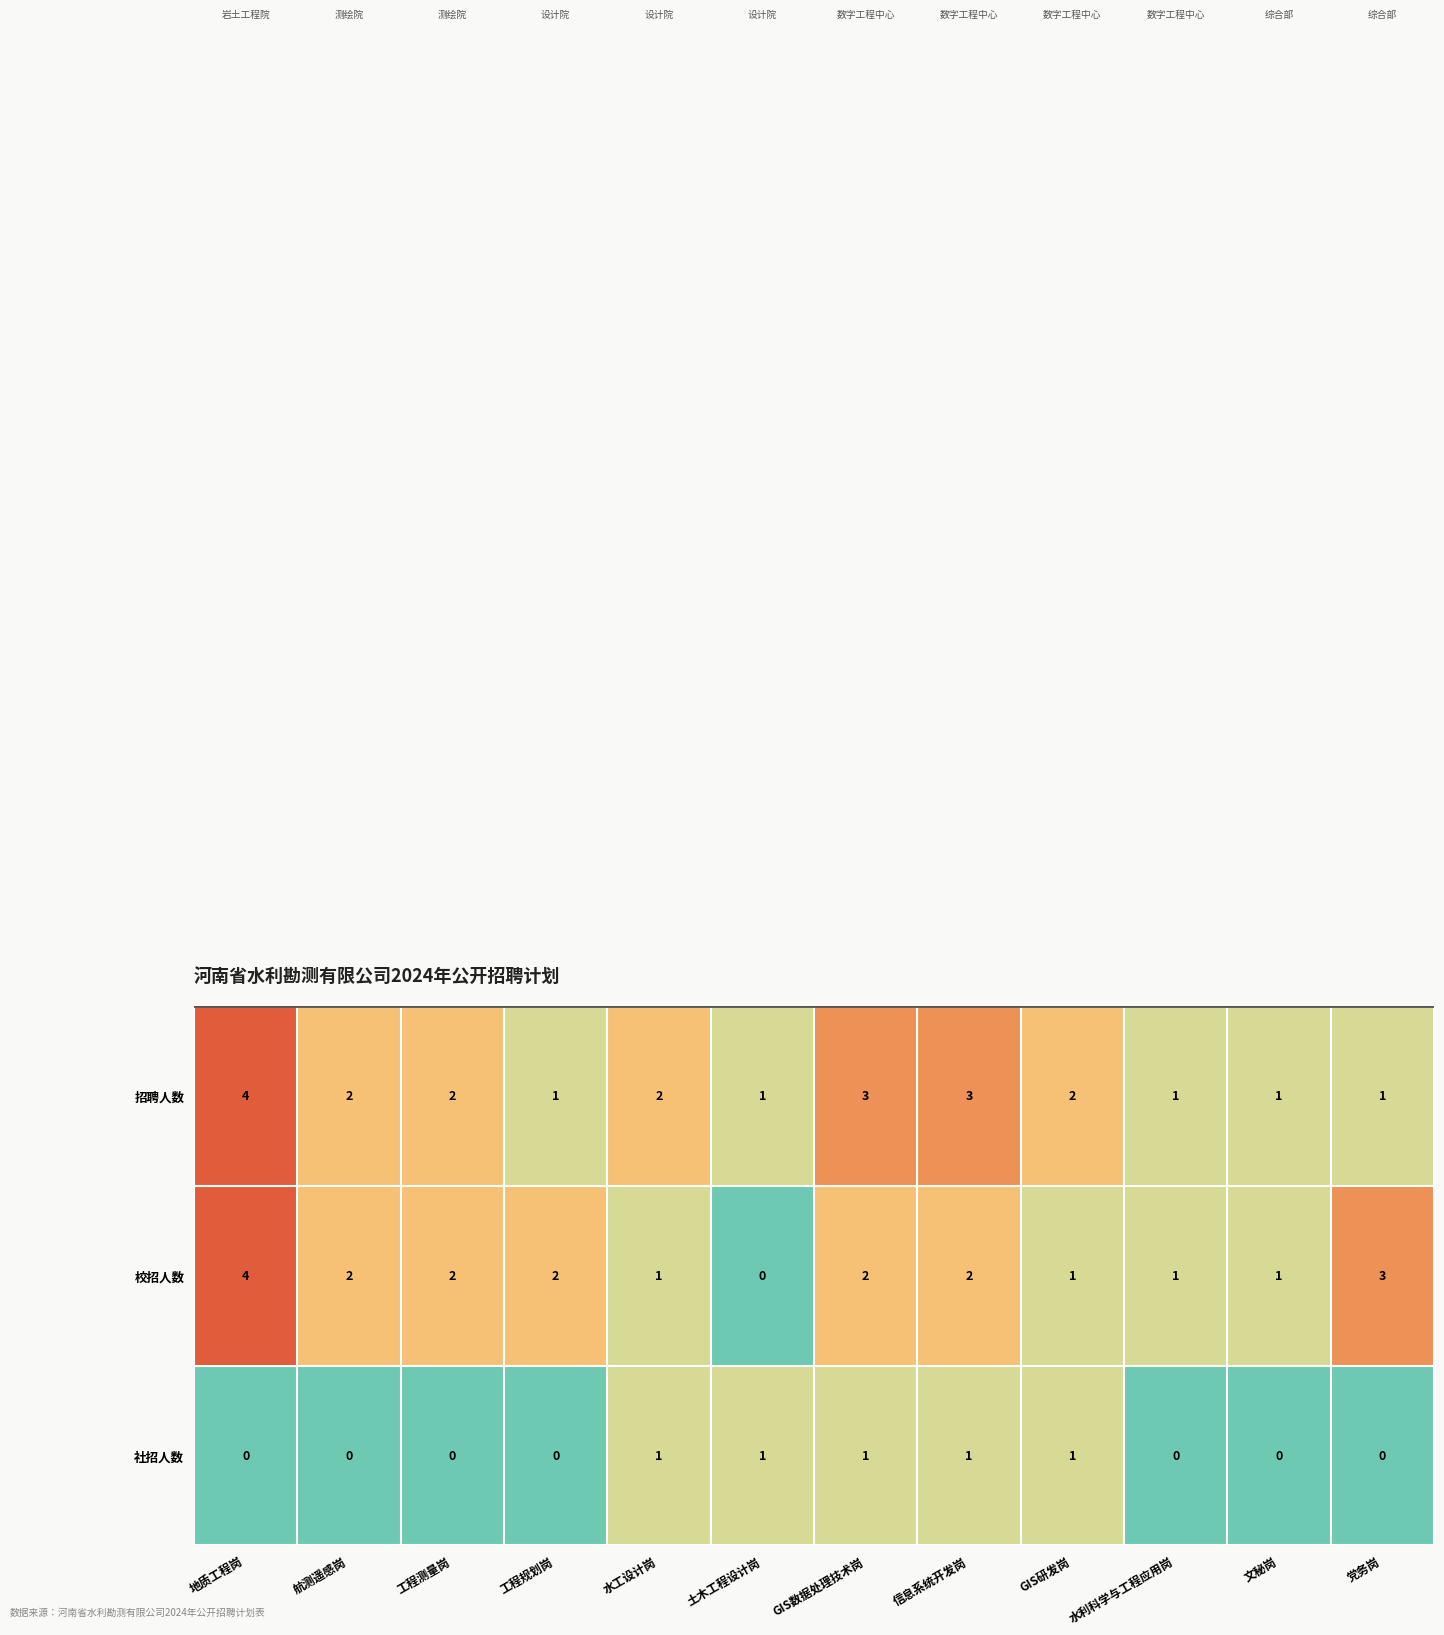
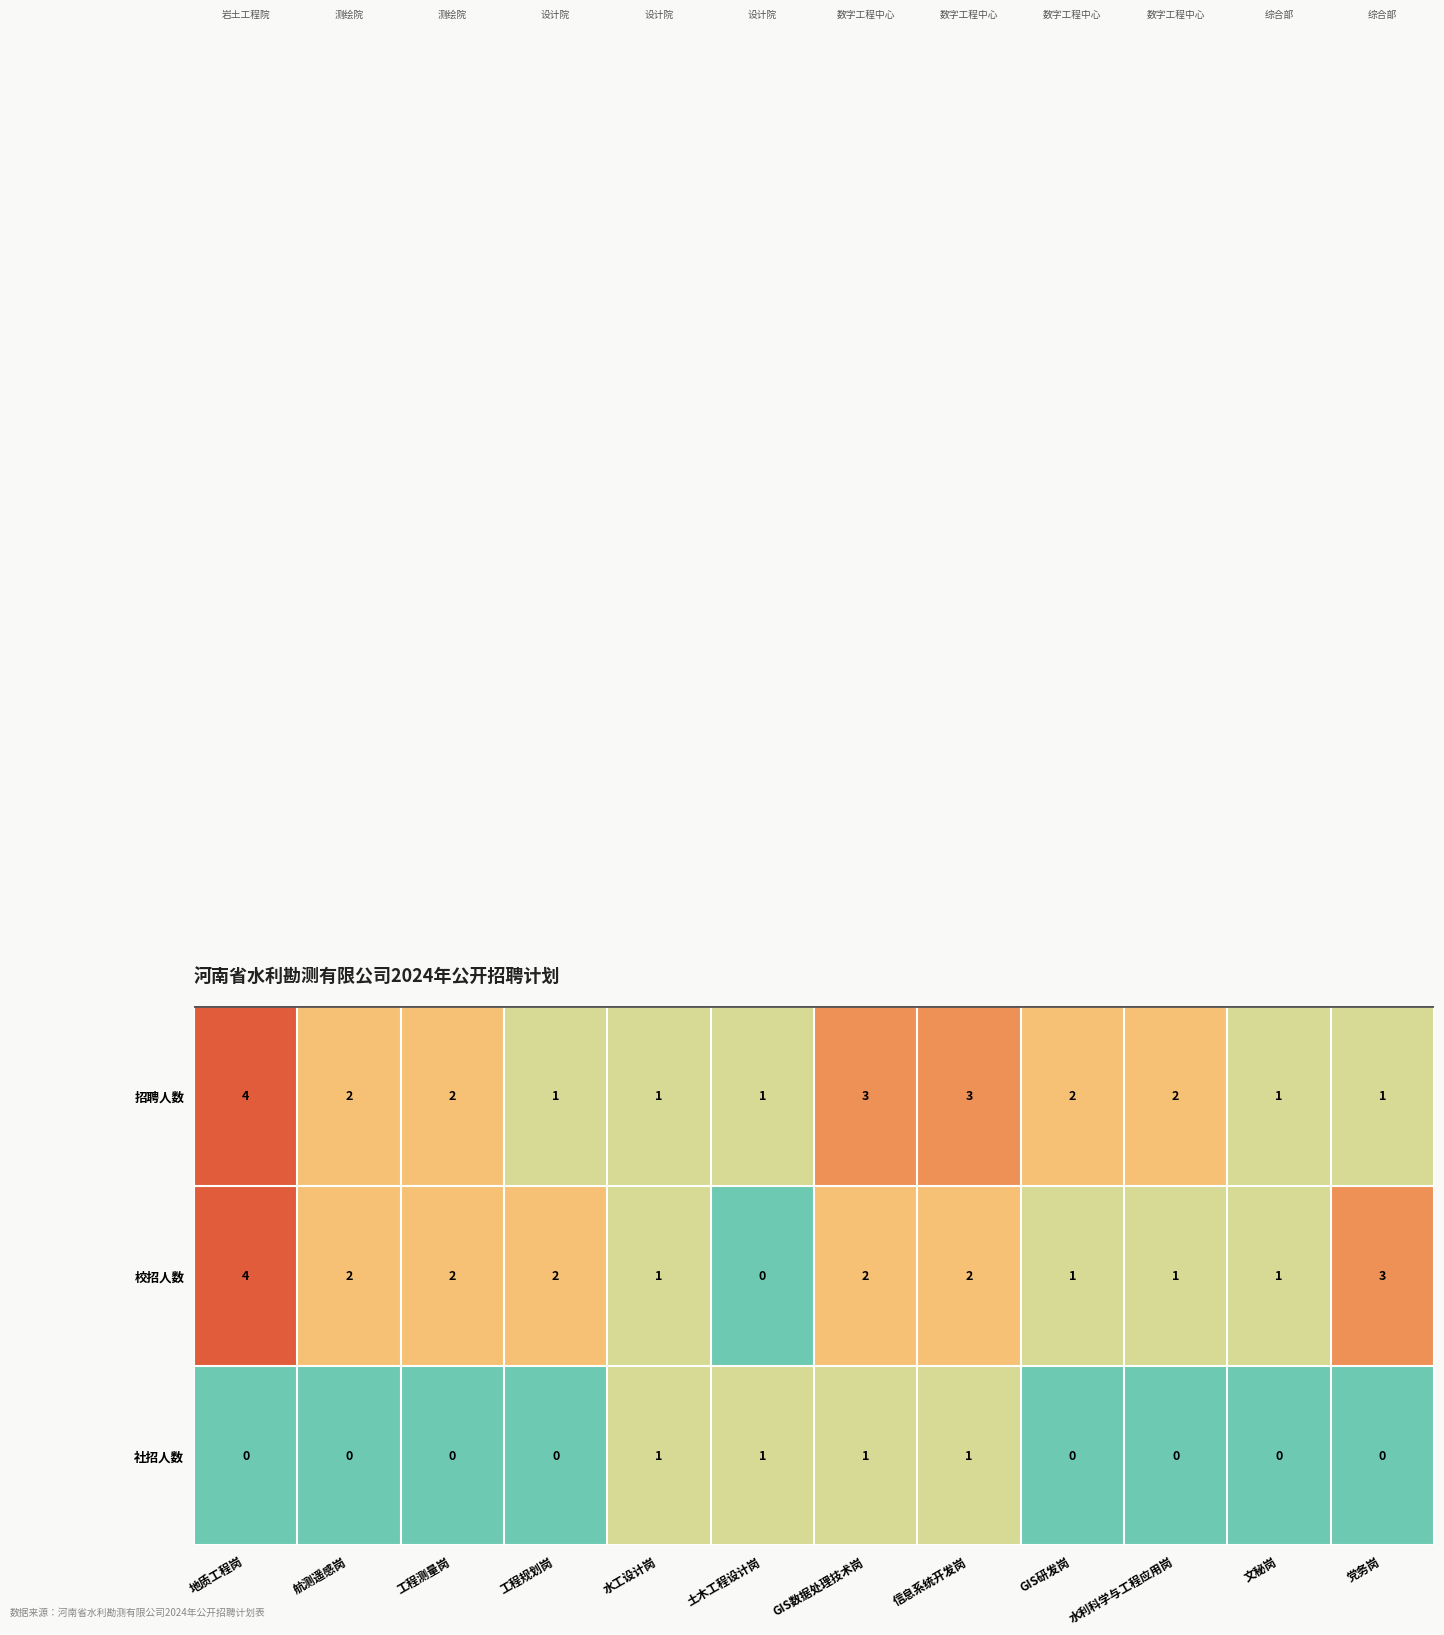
  {
    "招聘人数": {
      "地质工程岗": 4,
      "航测遥感岗": 2,
      "工程测量岗": 2,
      "工程规划岗": 1,
-     "水工设计岗": 2,
+     "水工设计岗": 1,
      "土木工程设计岗": 1,
      "GIS数据处理技术岗": 3,
      "信息系统开发岗": 3,
      "GIS研发岗": 2,
-     "水利科学与工程应用岗": 1,
+     "水利科学与工程应用岗": 2,
      "文秘岗": 1,
      "党务岗": 1
    },
    "校招人数": {
      "地质工程岗": 4,
      "航测遥感岗": 2,
      "工程测量岗": 2,
      "工程规划岗": 2,
      "水工设计岗": 1,
      "土木工程设计岗": 0,
      "GIS数据处理技术岗": 2,
      "信息系统开发岗": 2,
      "GIS研发岗": 1,
      "水利科学与工程应用岗": 1,
      "文秘岗": 1,
      "党务岗": 3
    },
    "社招人数": {
      "地质工程岗": 0,
      "航测遥感岗": 0,
      "工程测量岗": 0,
      "工程规划岗": 0,
      "水工设计岗": 1,
      "土木工程设计岗": 1,
      "GIS数据处理技术岗": 1,
      "信息系统开发岗": 1,
-     "GIS研发岗": 1,
+     "GIS研发岗": 0,
      "水利科学与工程应用岗": 0,
      "文秘岗": 0,
      "党务岗": 0
    }
  }
